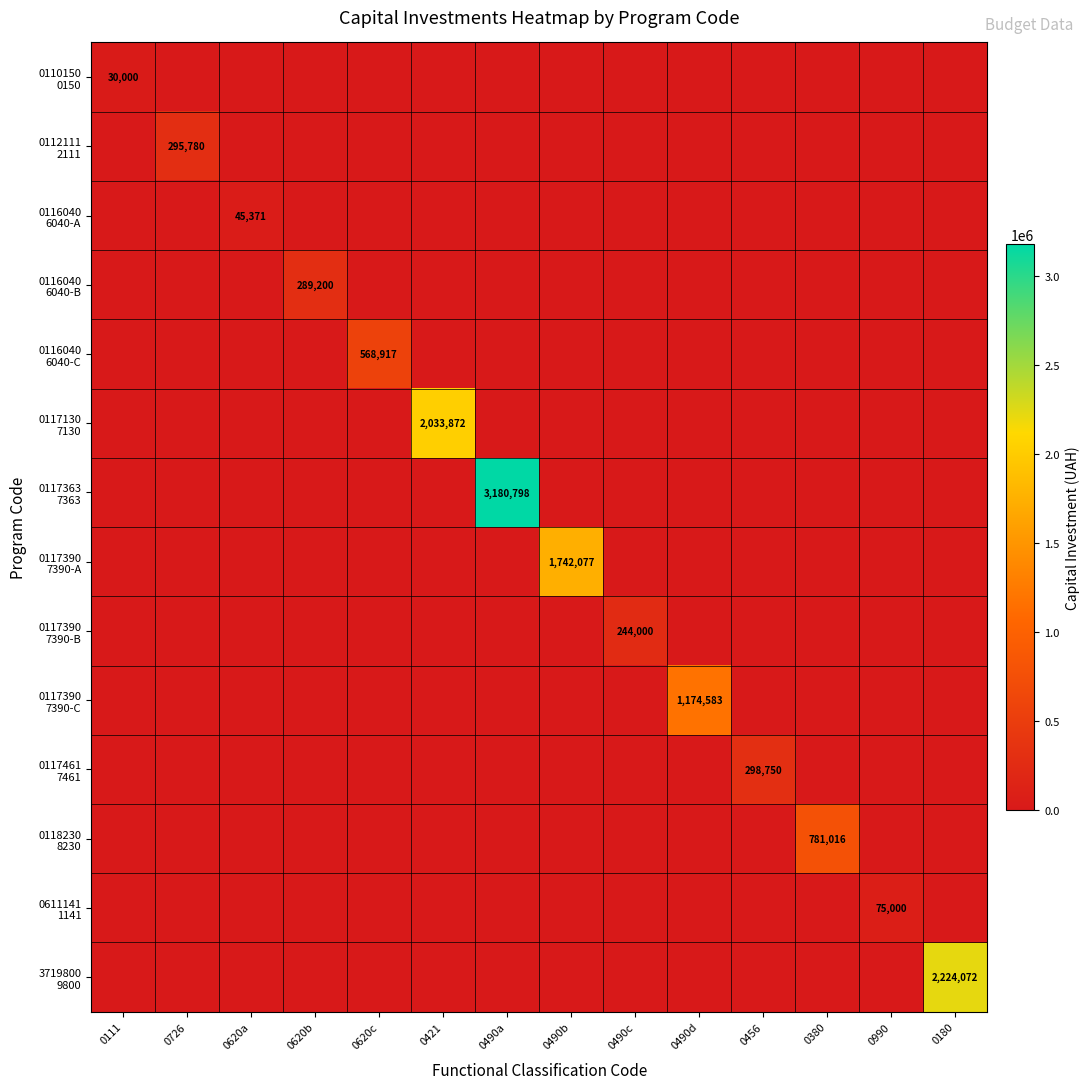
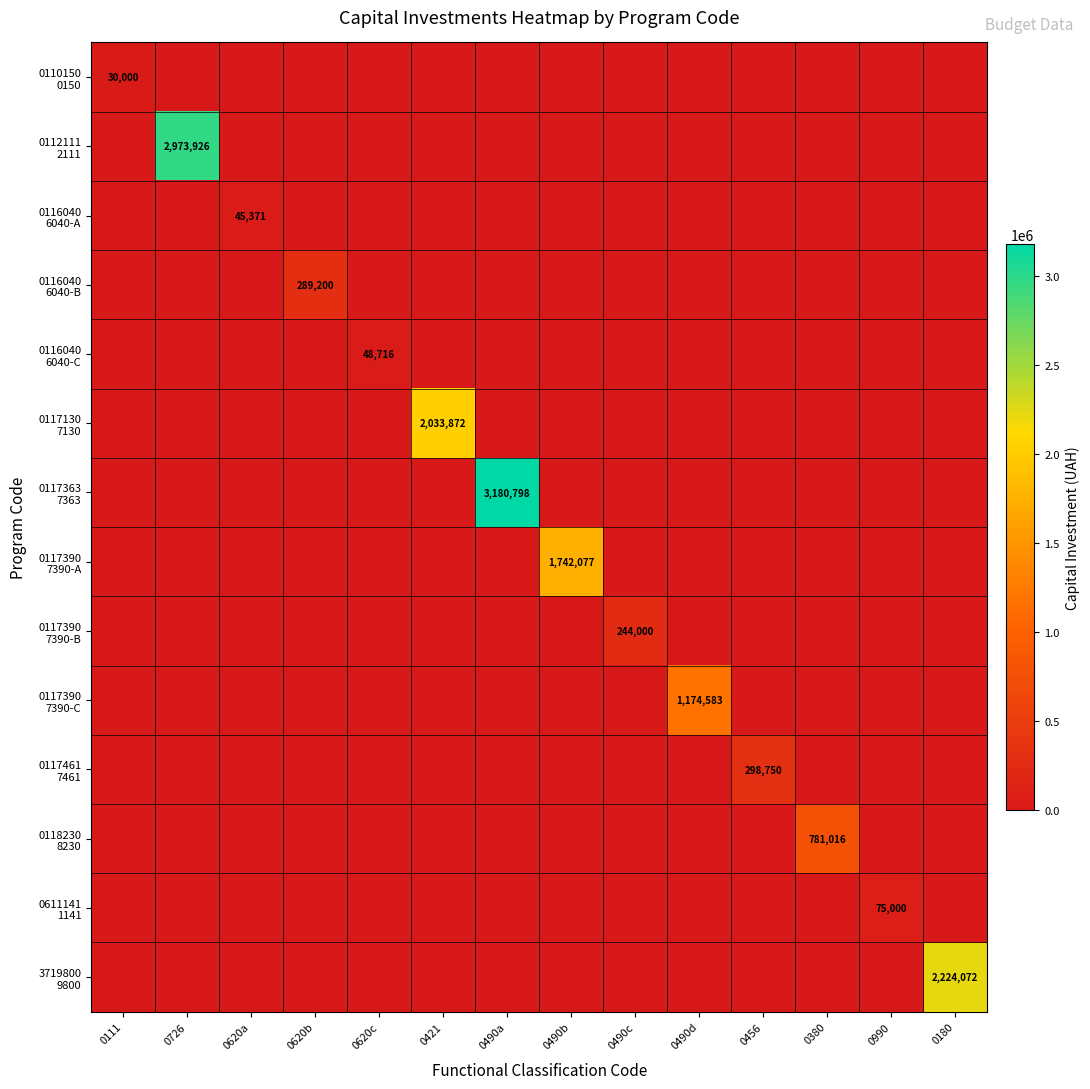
  {
    "0110150 0150": {
      "0111": "30,000"
    },
    "0112111 2111": {
-     "0726": "295,780"
+     "0726": "2,973,926"
    },
    "0116040 6040-A": {
      "0620a": "45,371"
    },
    "0116040 6040-B": {
      "0620b": "289,200"
    },
    "0116040 6040-C": {
-     "0620c": "568,917"
+     "0620c": "48,716"
    },
    "0117130 7130": {
      "0421": "2,033,872"
    },
    "0117363 7363": {
      "0490a": "3,180,798"
    },
    "0117390 7390-A": {
      "0490b": "1,742,077"
    },
    "0117390 7390-B": {
      "0490c": "244,000"
    },
    "0117390 7390-C": {
      "0490d": "1,174,583"
    },
    "0117461 7461": {
      "0456": "298,750"
    },
    "0118230 8230": {
      "0380": "781,016"
    },
    "0611141 1141": {
      "0990": "75,000"
    },
    "3719800 9800": {
      "0180": "2,224,072"
    }
  }
